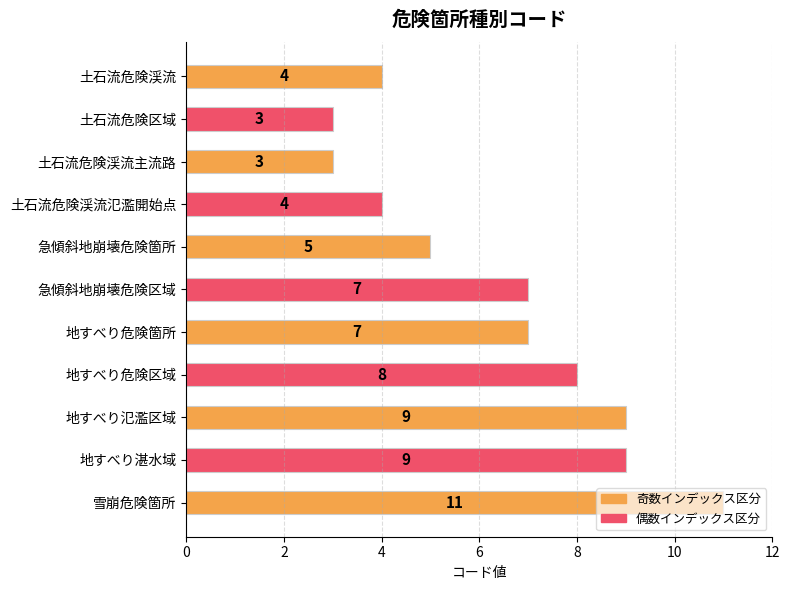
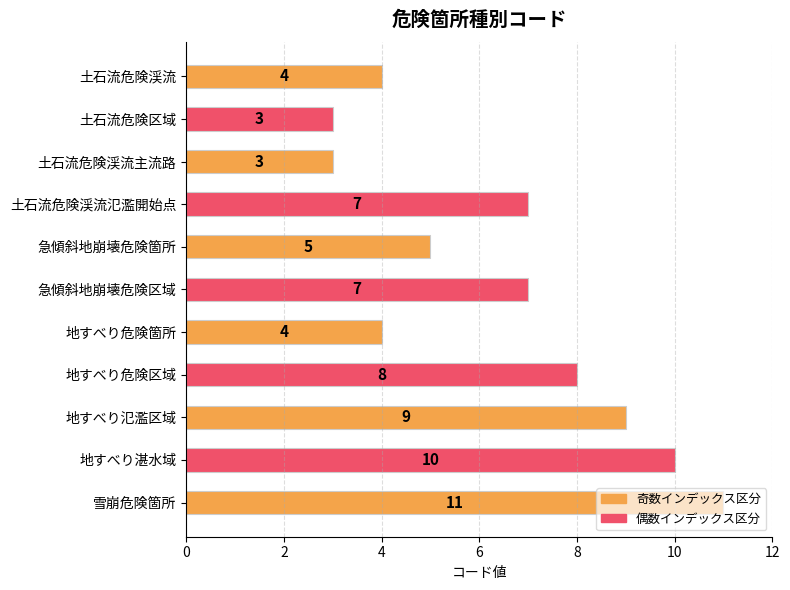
  {
    "土石流危険渓流": 4,
    "土石流危険区域": 3,
    "土石流危険渓流主流路": 3,
-   "土石流危険渓流氾濫開始点": 4,
+   "土石流危険渓流氾濫開始点": 7,
    "急傾斜地崩壊危険箇所": 5,
    "急傾斜地崩壊危険区域": 7,
-   "地すべり危険箇所": 7,
+   "地すべり危険箇所": 4,
    "地すべり危険区域": 8,
    "地すべり氾濫区域": 9,
-   "地すべり湛水域": 9
+   "地すべり湛水域": 10
  }
